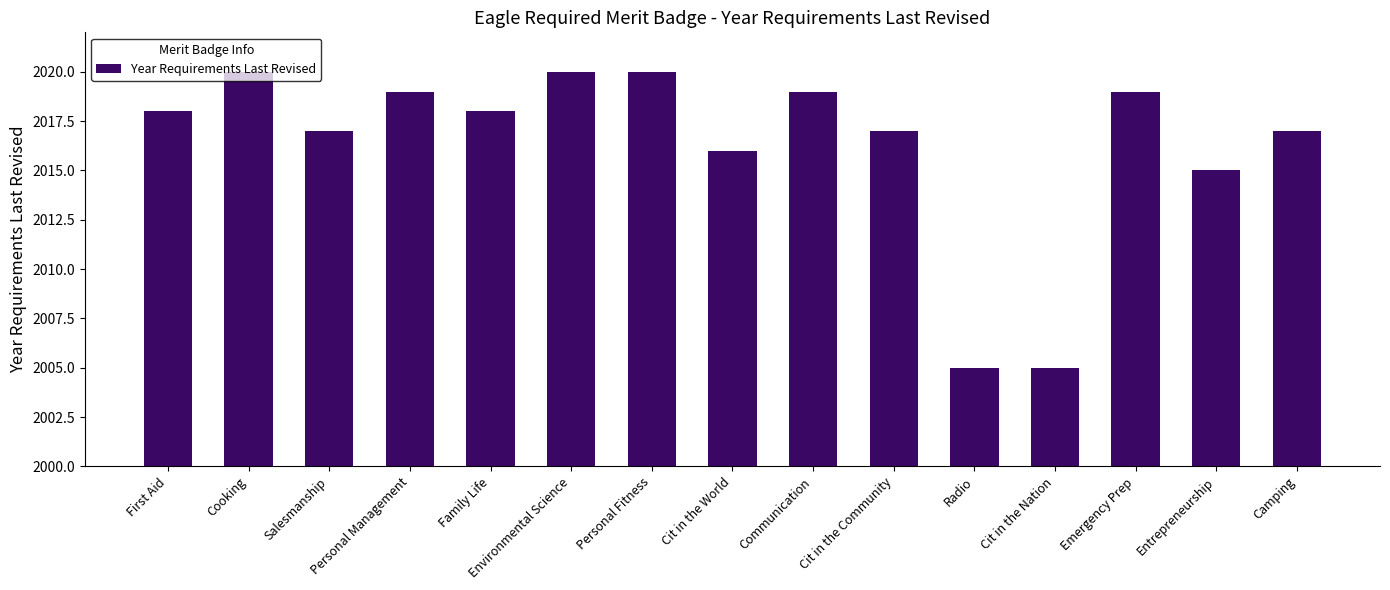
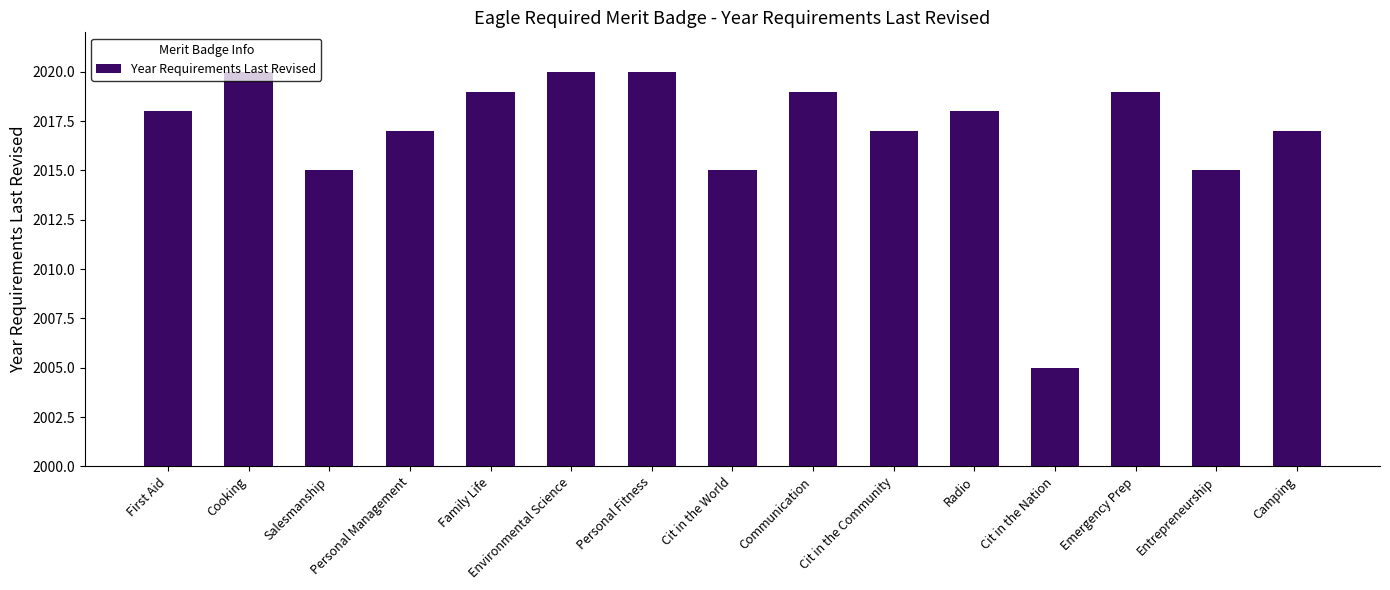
  {
    "First Aid": 2018,
-   "Salesmanship": 2017,
-   "Personal Management": 2019,
-   "Family Life": 2018,
+   "Salesmanship": 2015,
+   "Personal Management": 2017,
+   "Family Life": 2019,
    "Environmental Science": 2020,
    "Personal Fitness": 2020,
-   "Cit in the World": 2016,
+   "Cit in the World": 2015,
    "Communication": 2019,
    "Cit in the Community": 2017,
-   "Radio": 2005,
+   "Radio": 2018,
    "Cit in the Nation": 2005,
    "Emergency Prep": 2019,
    "Entrepreneurship": 2015,
    "Camping": 2017
  }
